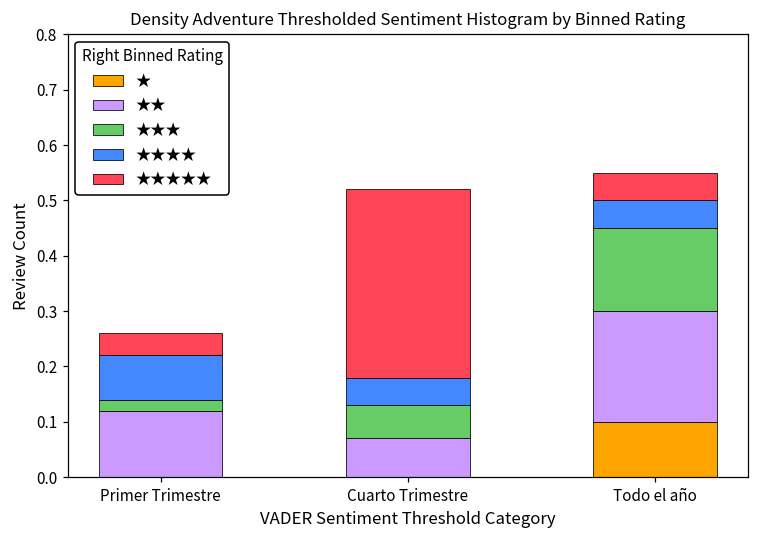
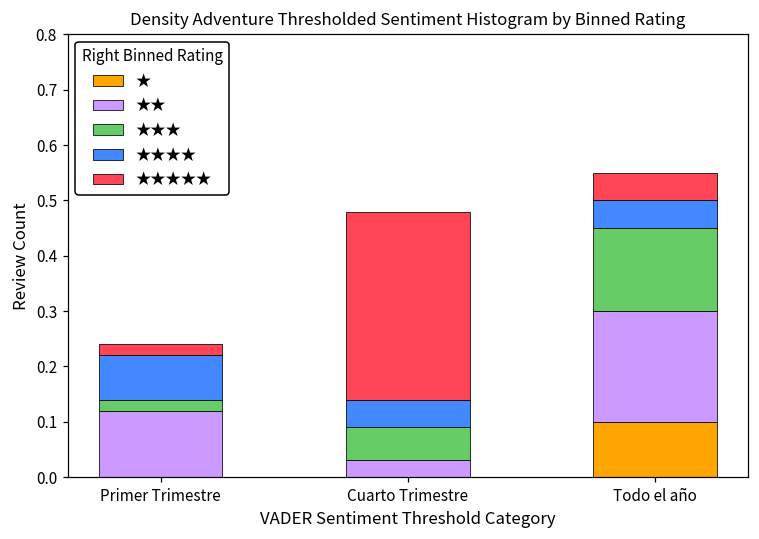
  {
    "★": {
      "Primer Trimestre": 0.00,
      "Cuarto Trimestre": 0.00,
      "Todo el año": 0.10
    },
    "★★": {
      "Primer Trimestre": 0.12,
-     "Cuarto Trimestre": 0.07,
+     "Cuarto Trimestre": 0.03,
      "Todo el año": 0.20
    },
    "★★★": {
      "Primer Trimestre": 0.02,
      "Cuarto Trimestre": 0.06,
      "Todo el año": 0.15
    },
    "★★★★": {
      "Primer Trimestre": 0.08,
      "Cuarto Trimestre": 0.05,
      "Todo el año": 0.05
    },
    "★★★★★": {
-     "Primer Trimestre": 0.04,
+     "Primer Trimestre": 0.02,
      "Cuarto Trimestre": 0.34,
      "Todo el año": 0.05
    }
  }
